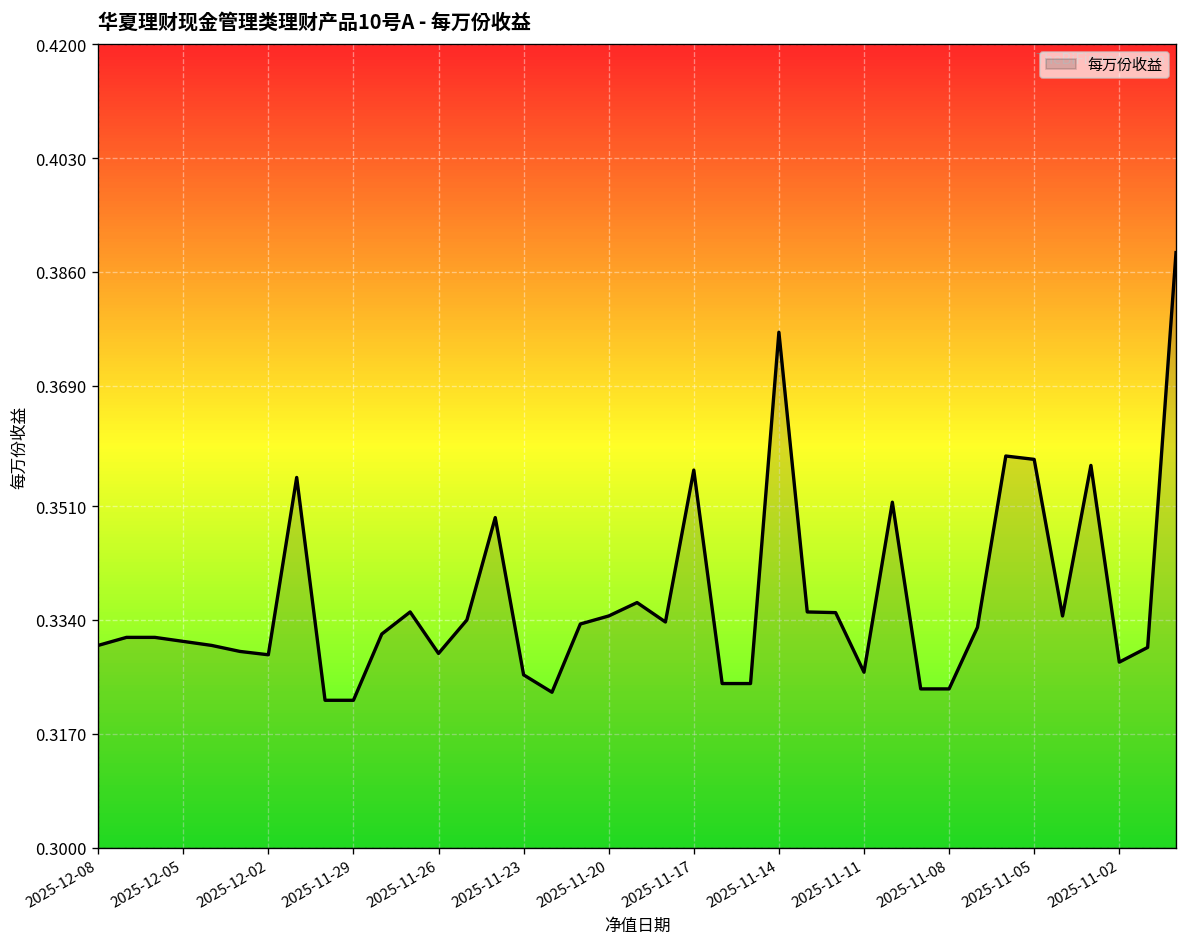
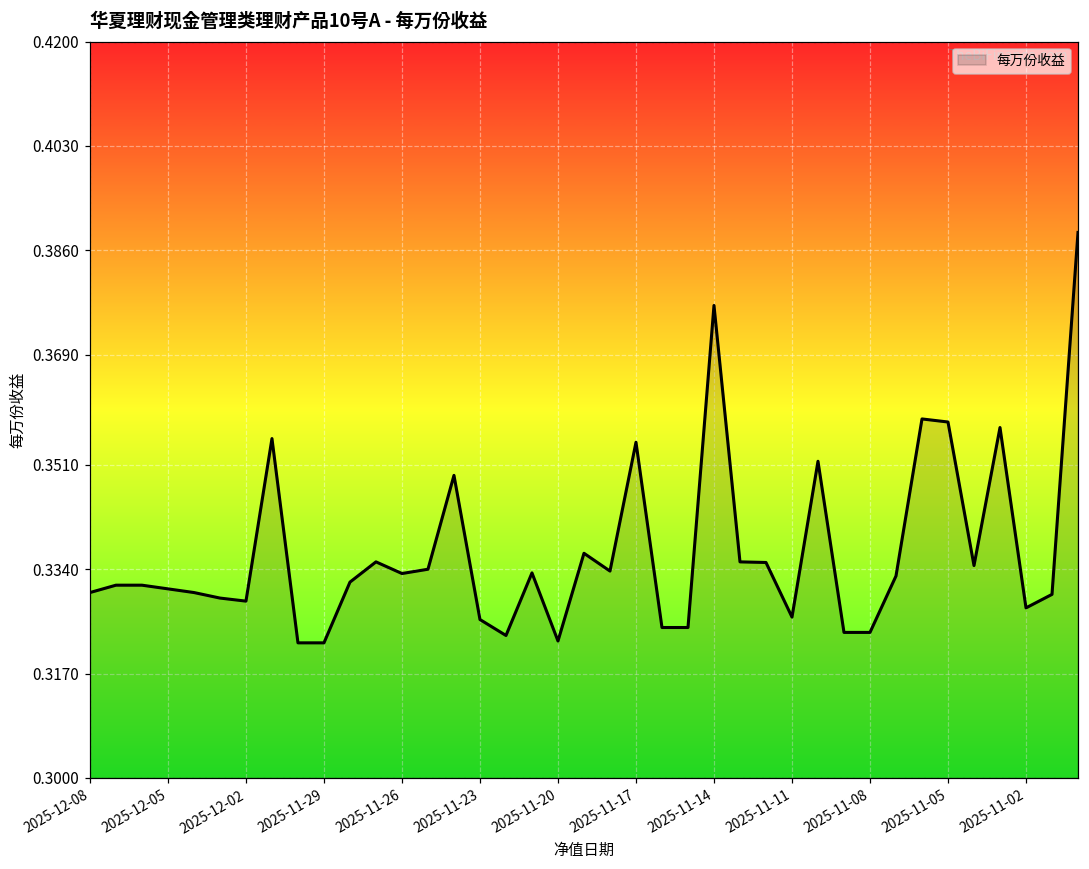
  {
    "2025-12-08": 0.330,
    "2025-12-05": 0.331,
    "2025-12-02": 0.329,
    "2025-11-29": 0.322,
-   "2025-11-26": 0.329,
+   "2025-11-26": 0.333,
    "2025-11-23": 0.326,
-   "2025-11-20": 0.335,
-   "2025-11-17": 0.356,
+   "2025-11-20": 0.322,
+   "2025-11-17": 0.355,
    "2025-11-14": 0.377,
    "2025-11-11": 0.326,
    "2025-11-08": 0.324,
    "2025-11-05": 0.358,
    "2025-11-02": 0.328
  }
